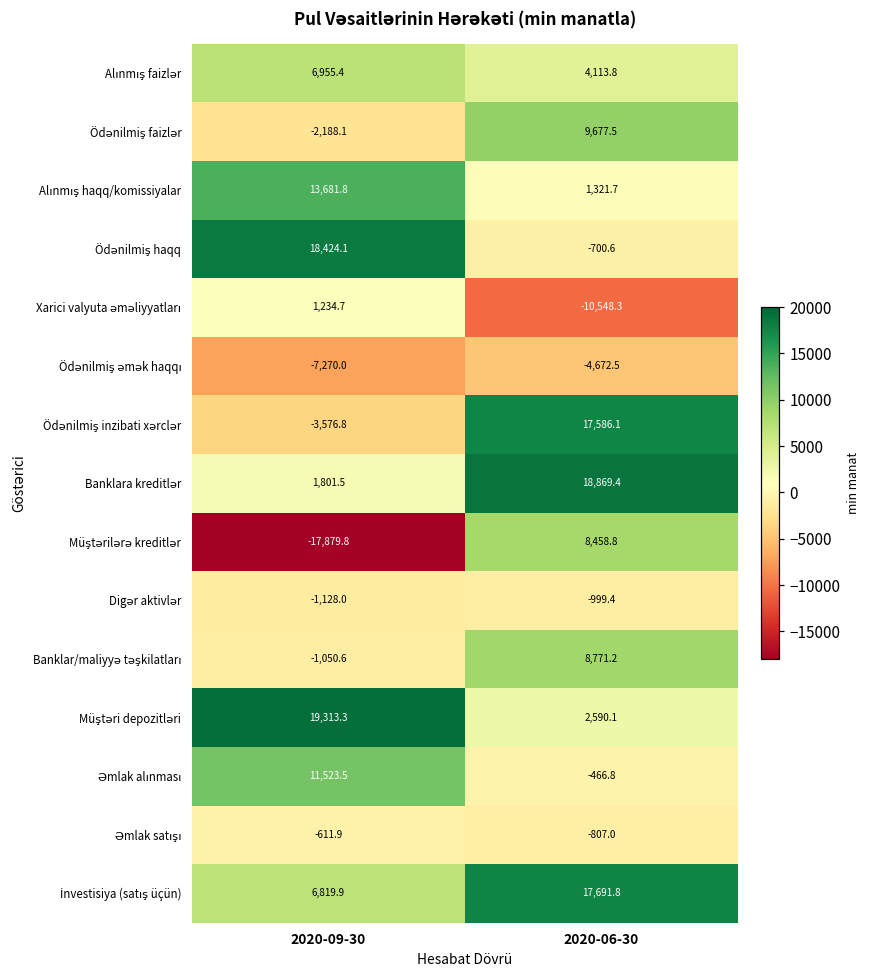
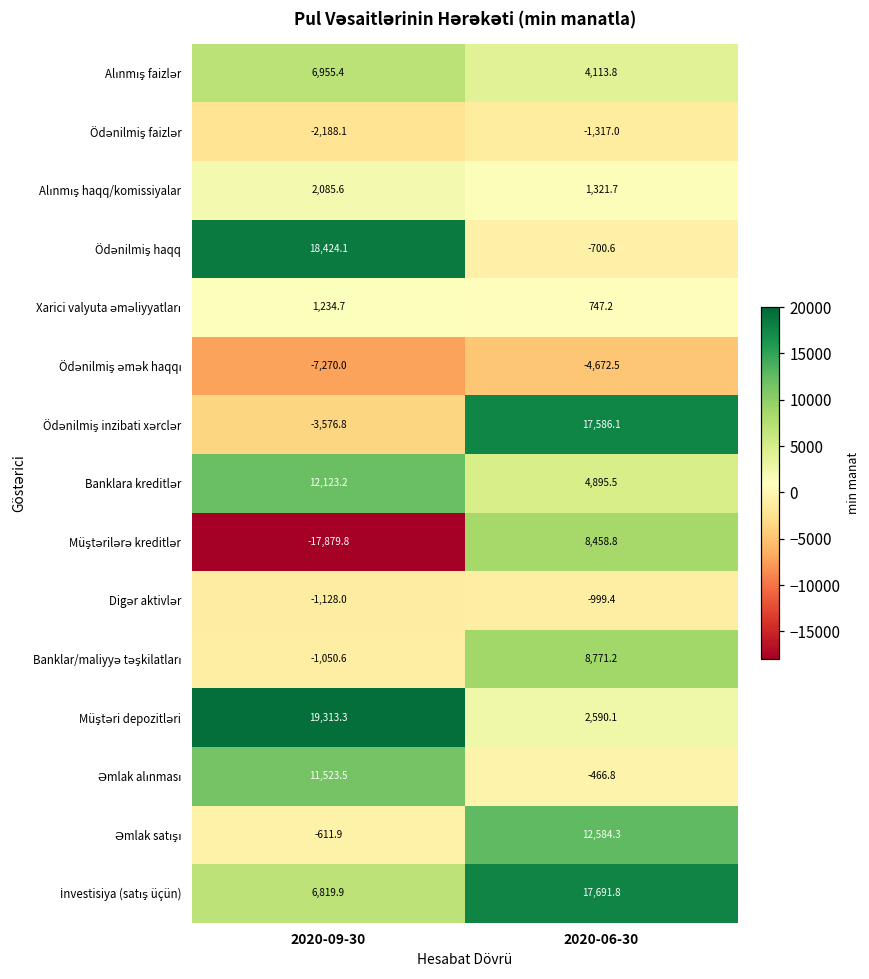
  {
    "Alınmış faizlər": {
      "2020-09-30": "6,955.4",
      "2020-06-30": "4,113.8"
    },
    "Ödənilmiş faizlər": {
      "2020-09-30": "-2,188.1",
-     "2020-06-30": "9,677.5"
+     "2020-06-30": "-1,317.0"
    },
    "Alınmış haqq/komissiyalar": {
-     "2020-09-30": "13,681.8",
+     "2020-09-30": "2,085.6",
      "2020-06-30": "1,321.7"
    },
    "Ödənilmiş haqq": {
      "2020-09-30": "18,424.1",
      "2020-06-30": "-700.6"
    },
    "Xarici valyuta əməliyyatları": {
      "2020-09-30": "1,234.7",
-     "2020-06-30": "-10,548.3"
+     "2020-06-30": "747.2"
    },
    "Ödənilmiş əmək haqqı": {
      "2020-09-30": "-7,270.0",
      "2020-06-30": "-4,672.5"
    },
    "Ödənilmiş inzibati xərclər": {
      "2020-09-30": "-3,576.8",
      "2020-06-30": "17,586.1"
    },
    "Banklara kreditlər": {
-     "2020-09-30": "1,801.5",
-     "2020-06-30": "18,869.4"
+     "2020-09-30": "12,123.2",
+     "2020-06-30": "4,895.5"
    },
    "Müştərilərə kreditlər": {
      "2020-09-30": "-17,879.8",
      "2020-06-30": "8,458.8"
    },
    "Digər aktivlər": {
      "2020-09-30": "-1,128.0",
      "2020-06-30": "-999.4"
    },
    "Banklar/maliyyə təşkilatları": {
      "2020-09-30": "-1,050.6",
      "2020-06-30": "8,771.2"
    },
    "Müştəri depozitləri": {
      "2020-09-30": "19,313.3",
      "2020-06-30": "2,590.1"
    },
    "Əmlak alınması": {
      "2020-09-30": "11,523.5",
      "2020-06-30": "-466.8"
    },
    "Əmlak satışı": {
      "2020-09-30": "-611.9",
-     "2020-06-30": "-807.0"
+     "2020-06-30": "12,584.3"
    },
    "İnvestisiya (satış üçün)": {
      "2020-09-30": "6,819.9",
      "2020-06-30": "17,691.8"
    }
  }
